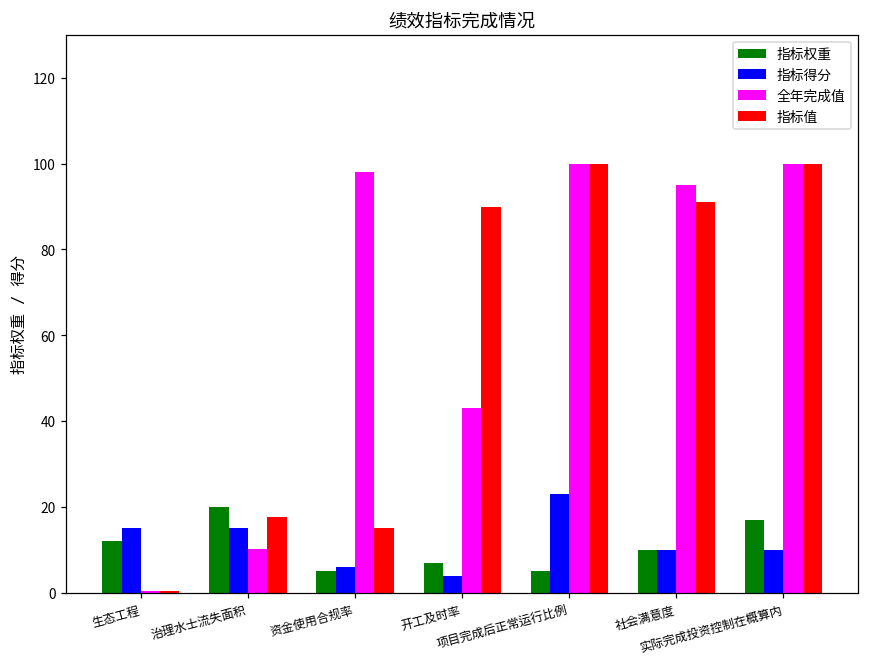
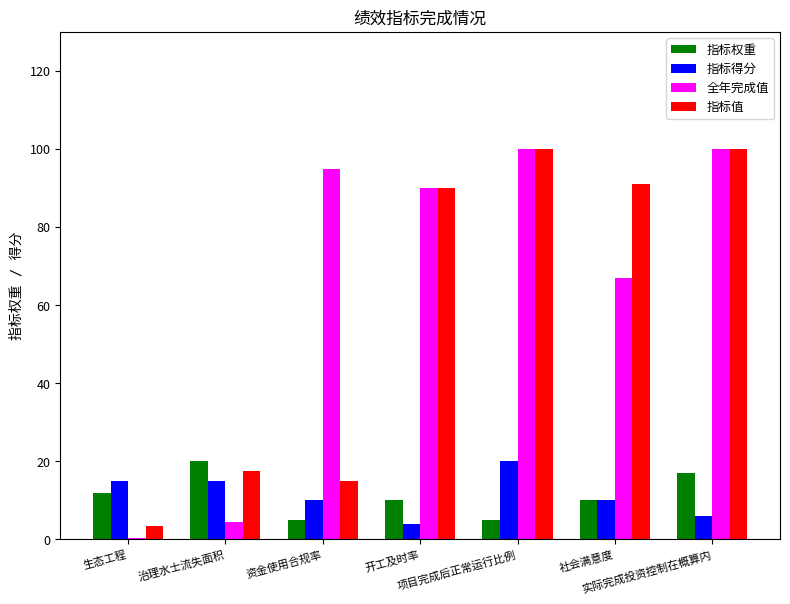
  {
    "指标权重": {
      "生态工程": 12,
      "治理水士流失面积": 20,
      "资金使用合规率": 5,
-     "开工及时率": 7,
+     "开工及时率": 10,
      "项目完成后正常运行比例": 5,
      "社会满意度": 10,
      "实际完成投资控制在概算内": 17
    },
    "指标得分": {
      "生态工程": 15,
      "治理水士流失面积": 15,
-     "资金使用合规率": 6,
+     "资金使用合规率": 10,
      "开工及时率": 4,
-     "项目完成后正常运行比例": 23,
+     "项目完成后正常运行比例": 20,
      "社会满意度": 10,
-     "实际完成投资控制在概算内": 10
+     "实际完成投资控制在概算内": 6
    },
    "全年完成值": {
-     "治理水士流失面积": 10,
-     "资金使用合规率": 98,
-     "开工及时率": 43,
+     "治理水士流失面积": 4,
+     "资金使用合规率": 95,
+     "开工及时率": 90,
      "项目完成后正常运行比例": 100,
-     "社会满意度": 95,
+     "社会满意度": 67,
      "实际完成投资控制在概算内": 100
    },
    "指标值": {
-     "生态工程": 0,
+     "生态工程": 3,
      "治理水士流失面积": 18,
      "资金使用合规率": 15,
      "开工及时率": 90,
      "项目完成后正常运行比例": 100,
      "社会满意度": 91,
      "实际完成投资控制在概算内": 100
    }
  }
